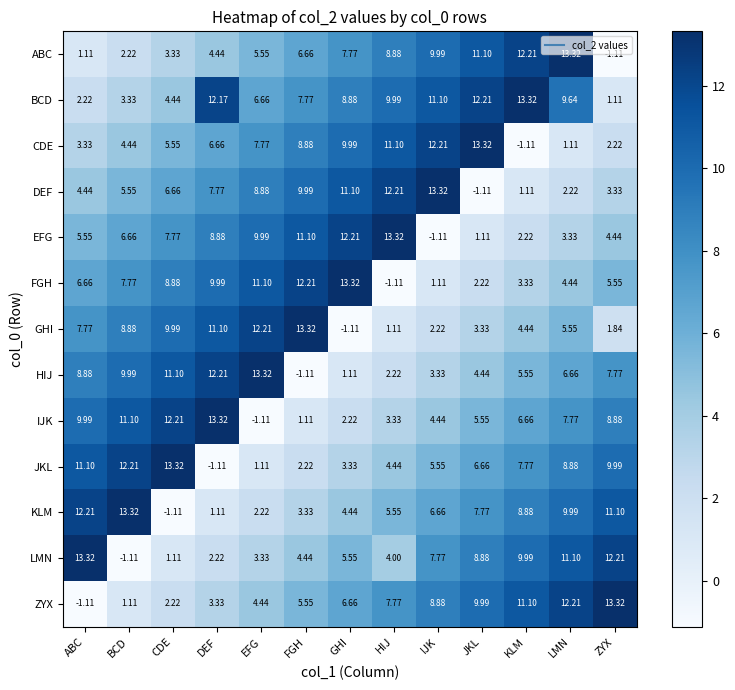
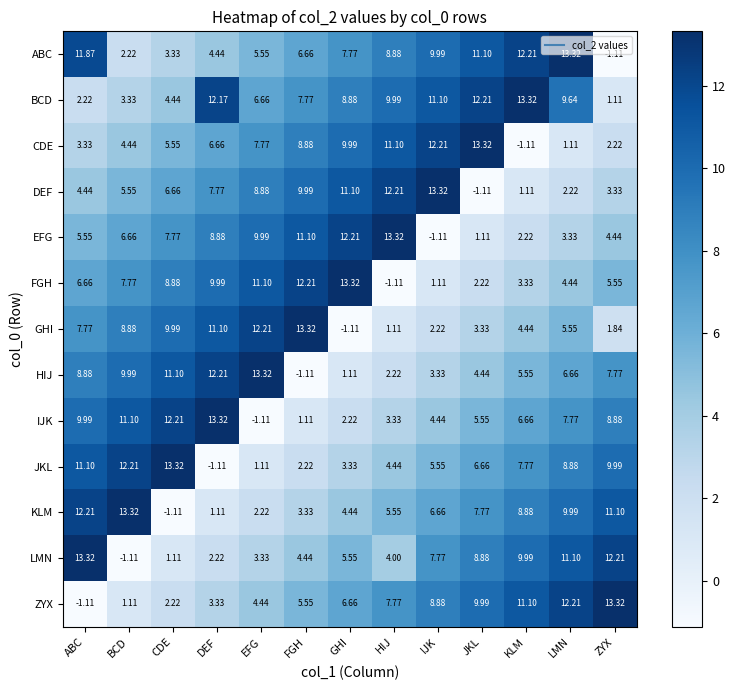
  {
    "ABC": {
-     "ABC": 1.11,
+     "ABC": 11.87,
      "BCD": 2.22,
      "CDE": 3.33,
      "DEF": 4.44,
      "EFG": 5.55,
      "FGH": 6.66,
      "GHI": 7.77,
      "HIJ": 8.88,
      "IJK": 9.99,
      "JKL": 11.10,
      "KLM": 12.21
    },
    "BCD": {
      "ABC": 2.22,
      "BCD": 3.33,
      "CDE": 4.44,
      "DEF": 12.17,
      "EFG": 6.66,
      "FGH": 7.77,
      "GHI": 8.88,
      "HIJ": 9.99,
      "IJK": 11.10,
      "JKL": 12.21,
      "KLM": 13.32,
      "LMN": 9.64,
      "ZYX": 1.11
    },
    "CDE": {
      "ABC": 3.33,
      "BCD": 4.44,
      "CDE": 5.55,
      "DEF": 6.66,
      "EFG": 7.77,
      "FGH": 8.88,
      "GHI": 9.99,
      "HIJ": 11.10,
      "IJK": 12.21,
      "JKL": 13.32,
      "KLM": -1.11,
      "LMN": 1.11,
      "ZYX": 2.22
    },
    "DEF": {
      "ABC": 4.44,
      "BCD": 5.55,
      "CDE": 6.66,
      "DEF": 7.77,
      "EFG": 8.88,
      "FGH": 9.99,
      "GHI": 11.10,
      "HIJ": 12.21,
      "IJK": 13.32,
      "JKL": -1.11,
      "KLM": 1.11,
      "LMN": 2.22,
      "ZYX": 3.33
    },
    "EFG": {
      "ABC": 5.55,
      "BCD": 6.66,
      "CDE": 7.77,
      "DEF": 8.88,
      "EFG": 9.99,
      "FGH": 11.10,
      "GHI": 12.21,
      "HIJ": 13.32,
      "IJK": -1.11,
      "JKL": 1.11,
      "KLM": 2.22,
      "LMN": 3.33,
      "ZYX": 4.44
    },
    "FGH": {
      "ABC": 6.66,
      "BCD": 7.77,
      "CDE": 8.88,
      "DEF": 9.99,
      "EFG": 11.10,
      "FGH": 12.21,
      "GHI": 13.32,
      "HIJ": -1.11,
      "IJK": 1.11,
      "JKL": 2.22,
      "KLM": 3.33,
      "LMN": 4.44,
      "ZYX": 5.55
    },
    "GHI": {
      "ABC": 7.77,
      "BCD": 8.88,
      "CDE": 9.99,
      "DEF": 11.10,
      "EFG": 12.21,
      "FGH": 13.32,
      "GHI": -1.11,
      "HIJ": 1.11,
      "IJK": 2.22,
      "JKL": 3.33,
      "KLM": 4.44,
      "LMN": 5.55,
      "ZYX": 1.84
    },
    "HIJ": {
      "ABC": 8.88,
      "BCD": 9.99,
      "CDE": 11.10,
      "DEF": 12.21,
      "EFG": 13.32,
      "FGH": -1.11,
      "GHI": 1.11,
      "HIJ": 2.22,
      "IJK": 3.33,
      "JKL": 4.44,
      "KLM": 5.55,
      "LMN": 6.66,
      "ZYX": 7.77
    },
    "IJK": {
      "ABC": 9.99,
      "BCD": 11.10,
      "CDE": 12.21,
      "DEF": 13.32,
      "EFG": -1.11,
      "FGH": 1.11,
      "GHI": 2.22,
      "HIJ": 3.33,
      "IJK": 4.44,
      "JKL": 5.55,
      "KLM": 6.66,
      "LMN": 7.77,
      "ZYX": 8.88
    },
    "JKL": {
      "ABC": 11.10,
      "BCD": 12.21,
      "CDE": 13.32,
      "DEF": -1.11,
      "EFG": 1.11,
      "FGH": 2.22,
      "GHI": 3.33,
      "HIJ": 4.44,
      "IJK": 5.55,
      "JKL": 6.66,
      "KLM": 7.77,
      "LMN": 8.88,
      "ZYX": 9.99
    },
    "KLM": {
      "ABC": 12.21,
      "BCD": 13.32,
      "CDE": -1.11,
      "DEF": 1.11,
      "EFG": 2.22,
      "FGH": 3.33,
      "GHI": 4.44,
      "HIJ": 5.55,
      "IJK": 6.66,
      "JKL": 7.77,
      "KLM": 8.88,
      "LMN": 9.99,
      "ZYX": 11.10
    },
    "LMN": {
      "ABC": 13.32,
      "BCD": -1.11,
      "CDE": 1.11,
      "DEF": 2.22,
      "EFG": 3.33,
      "FGH": 4.44,
      "GHI": 5.55,
      "HIJ": 4.00,
      "IJK": 7.77,
      "JKL": 8.88,
      "KLM": 9.99,
      "LMN": 11.10,
      "ZYX": 12.21
    },
    "ZYX": {
      "ABC": -1.11,
      "BCD": 1.11,
      "CDE": 2.22,
      "DEF": 3.33,
      "EFG": 4.44,
      "FGH": 5.55,
      "GHI": 6.66,
      "HIJ": 7.77,
      "IJK": 8.88,
      "JKL": 9.99,
      "KLM": 11.10,
      "LMN": 12.21,
      "ZYX": 13.32
    }
  }
